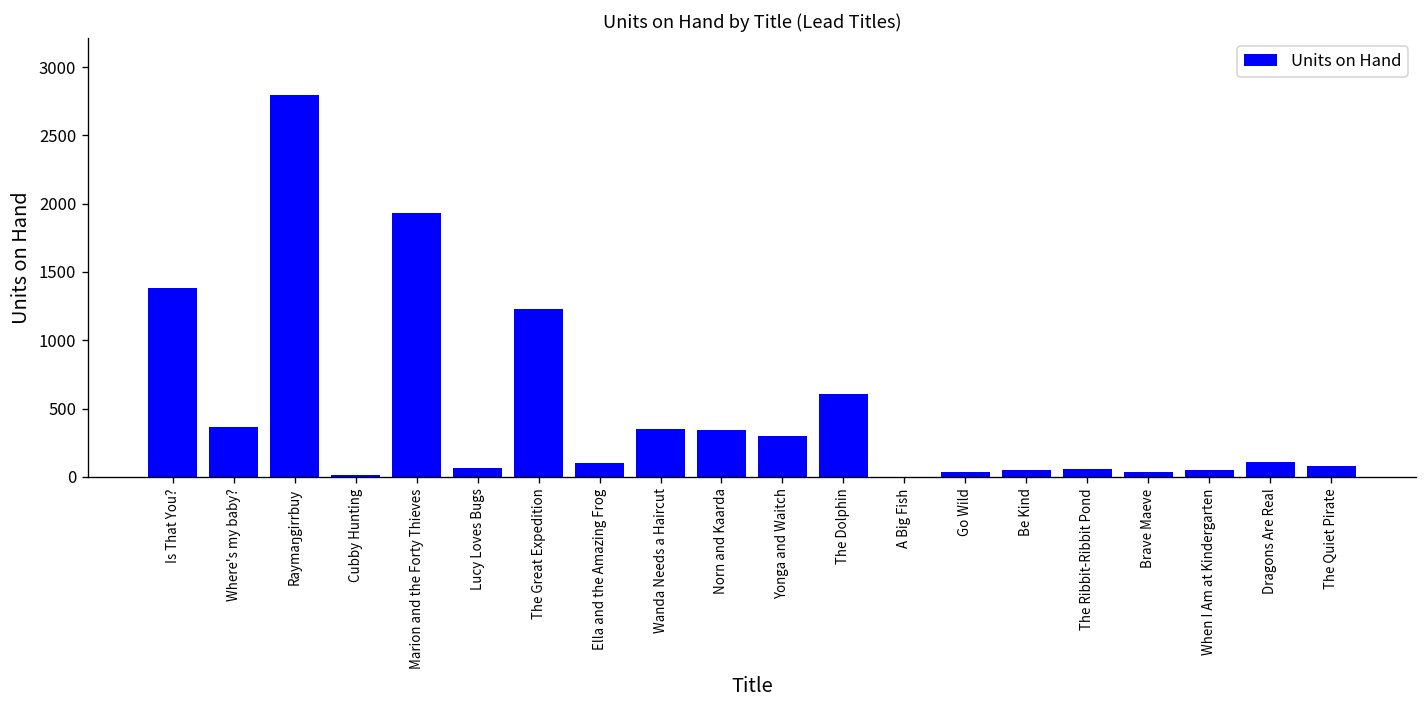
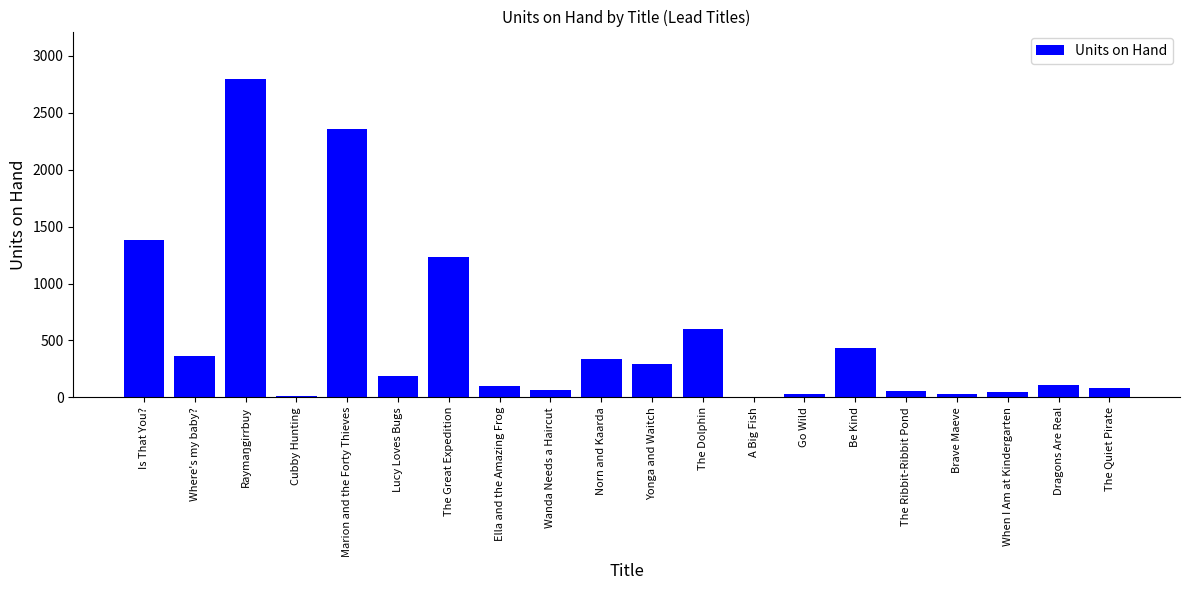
  {
    "Is That You?": 1380,
    "Where's my baby?": 370,
    "Raymaŋgirrbuy": 2800,
-   "Marion and the Forty Thieves": 1940,
-   "Lucy Loves Bugs": 70,
+   "Marion and the Forty Thieves": 2360,
+   "Lucy Loves Bugs": 190,
    "The Great Expedition": 1230,
    "Ella and the Amazing Frog": 100,
-   "Wanda Needs a Haircut": 350,
+   "Wanda Needs a Haircut": 60,
    "Norn and Kaarda": 340,
    "Yonga and Waitch": 300,
    "The Dolphin": 600,
    "Go Wild": 30,
-   "Be Kind": 50,
+   "Be Kind": 430,
    "The Ribbit-Ribbit Pond": 60,
    "Brave Maeve": 30,
    "When I Am at Kindergarten": 50,
    "Dragons Are Real": 110,
    "The Quiet Pirate": 80
  }
